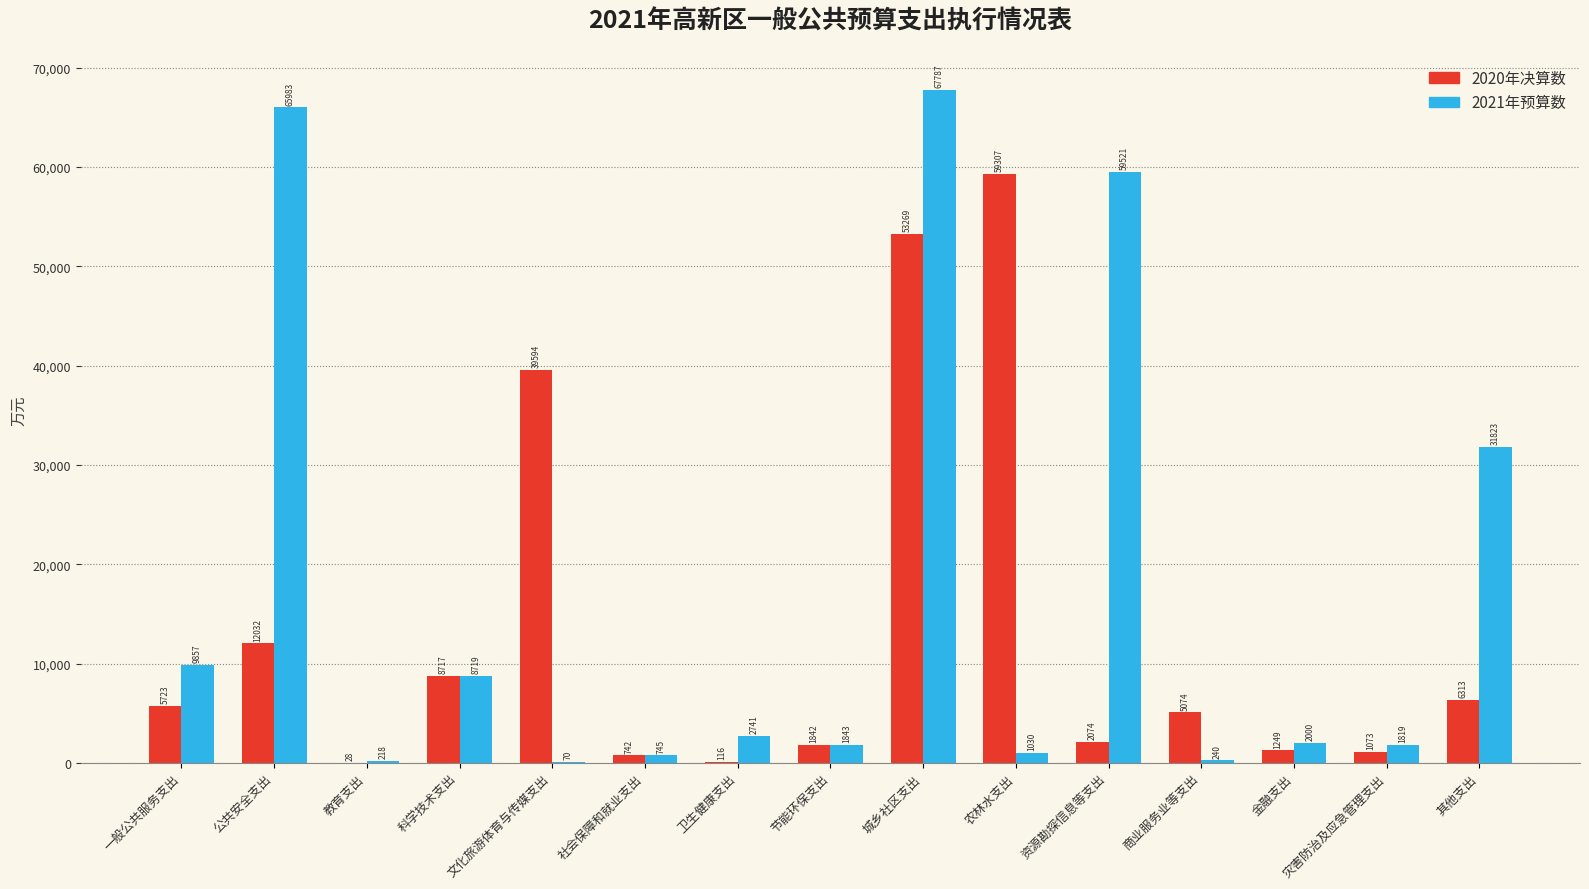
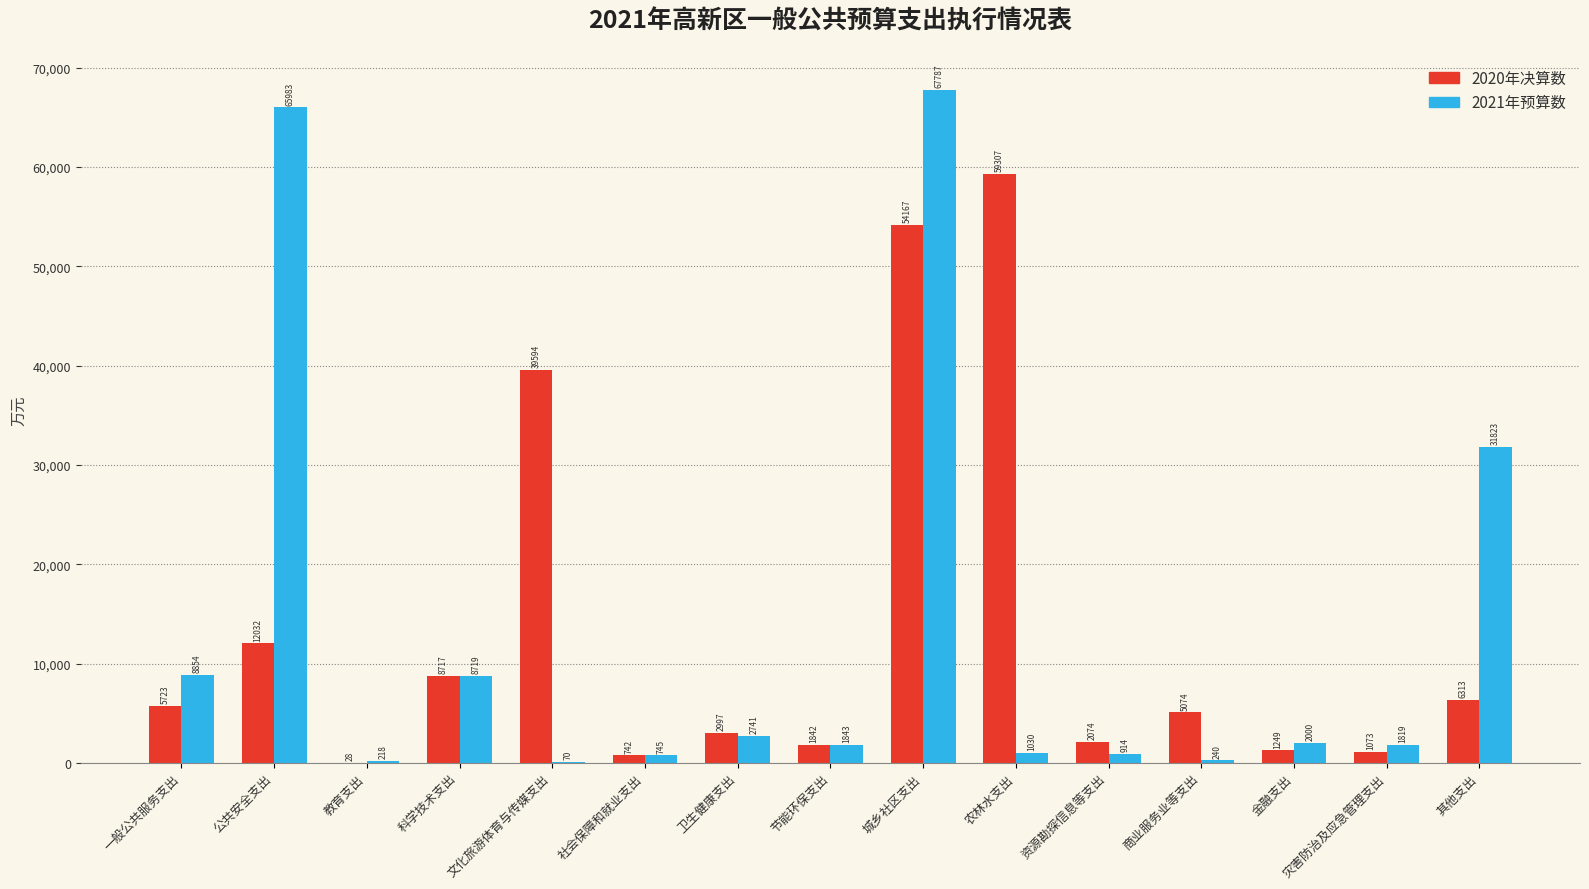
  {
    "2020年决算数": {
      "一般公共服务支出": 5723,
      "公共安全支出": 12032,
      "教育支出": 28,
      "科学技术支出": 8717,
      "文化旅游体育与传媒支出": 39594,
      "社会保障和就业支出": 742,
-     "卫生健康支出": 116,
+     "卫生健康支出": 2997,
      "节能环保支出": 1842,
-     "城乡社区支出": 53269,
+     "城乡社区支出": 54167,
      "农林水支出": 59307,
      "资源勘探信息等支出": 2074,
      "商业服务业等支出": 5074,
      "金融支出": 1249,
      "灾害防治及应急管理支出": 1073,
      "其他支出": 6313
    },
    "2021年预算数": {
-     "一般公共服务支出": 9857,
+     "一般公共服务支出": 8854,
      "公共安全支出": 65983,
      "教育支出": 218,
      "科学技术支出": 8719,
      "文化旅游体育与传媒支出": 70,
      "社会保障和就业支出": 745,
      "卫生健康支出": 2741,
      "节能环保支出": 1843,
      "城乡社区支出": 67787,
      "农林水支出": 1030,
-     "资源勘探信息等支出": 59521,
+     "资源勘探信息等支出": 914,
      "商业服务业等支出": 240,
      "金融支出": 2000,
      "灾害防治及应急管理支出": 1819,
      "其他支出": 31823
    }
  }
